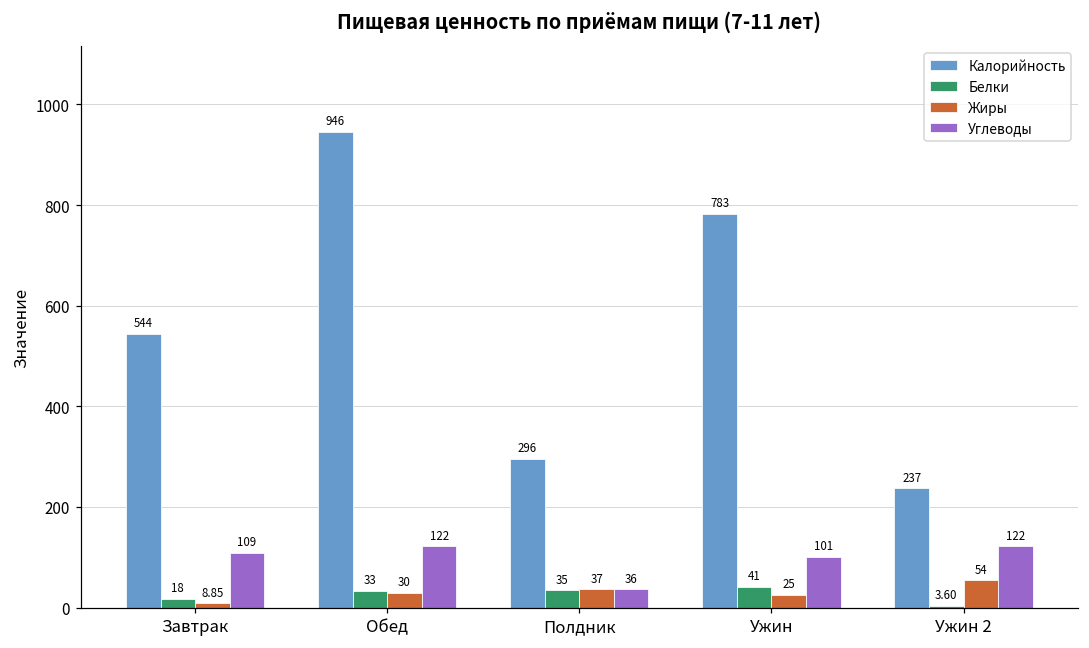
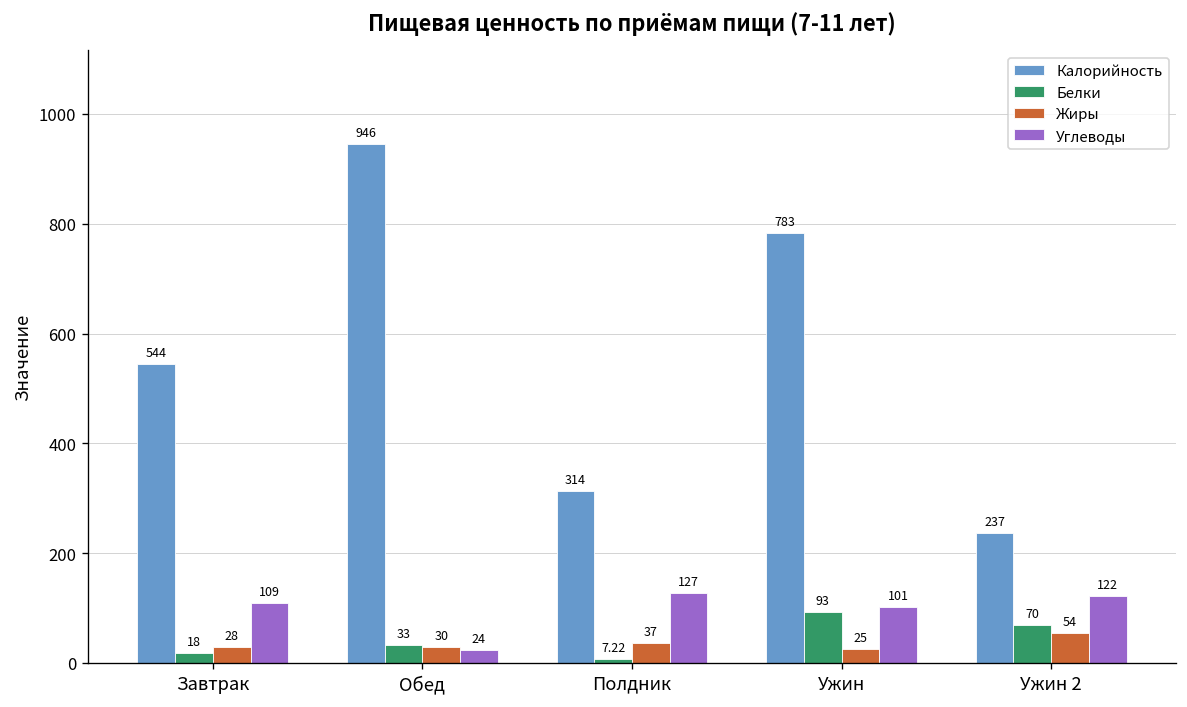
  {
    "Калорийность": {
      "Завтрак": 544,
      "Обед": 946,
-     "Полдник": 296,
+     "Полдник": 314,
      "Ужин": 783,
      "Ужин 2": 237
    },
    "Белки": {
      "Завтрак": 18,
      "Обед": 33,
-     "Полдник": 35,
-     "Ужин": 41,
-     "Ужин 2": 3.60
+     "Полдник": 7.22,
+     "Ужин": 93,
+     "Ужин 2": 70
    },
    "Жиры": {
-     "Завтрак": 8.85,
+     "Завтрак": 28,
      "Обед": 30,
      "Полдник": 37,
      "Ужин": 25,
      "Ужин 2": 54
    },
    "Углеводы": {
      "Завтрак": 109,
-     "Обед": 122,
-     "Полдник": 36,
+     "Обед": 24,
+     "Полдник": 127,
      "Ужин": 101,
      "Ужин 2": 122
    }
  }
